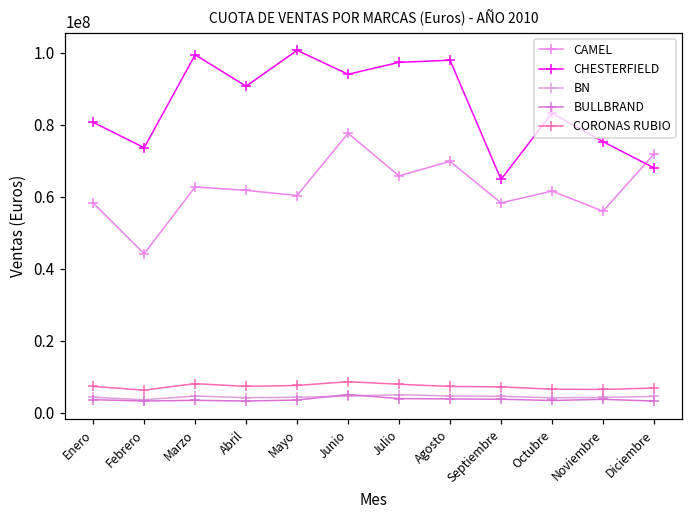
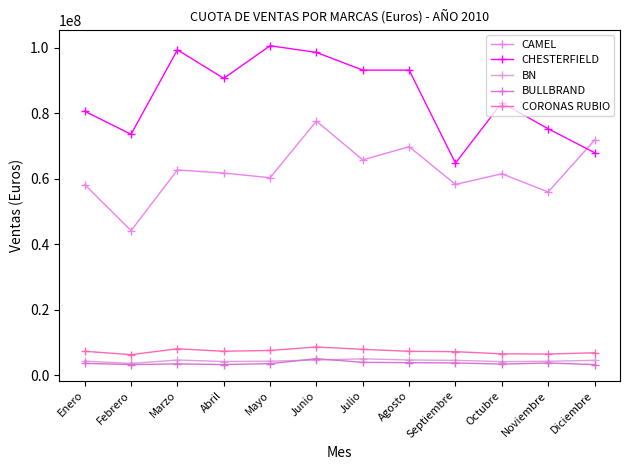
  {
    "CHESTERFIELD": {
      "Enero": 81000000,
      "Febrero": 74000000,
      "Marzo": 99000000,
      "Abril": 91000000,
      "Mayo": 101000000,
-     "Junio": 94000000,
-     "Julio": 97000000,
-     "Agosto": 98000000,
+     "Junio": 99000000,
+     "Julio": 93000000,
+     "Agosto": 93000000,
      "Septiembre": 65000000,
      "Noviembre": 75000000,
      "Diciembre": 68000000
    }
  }
